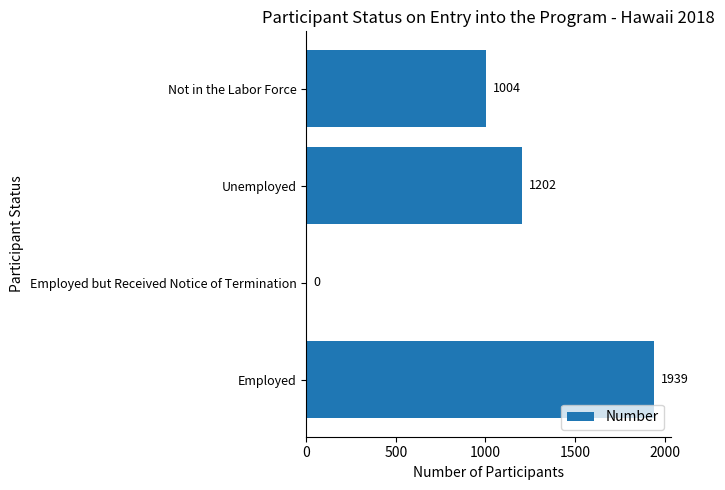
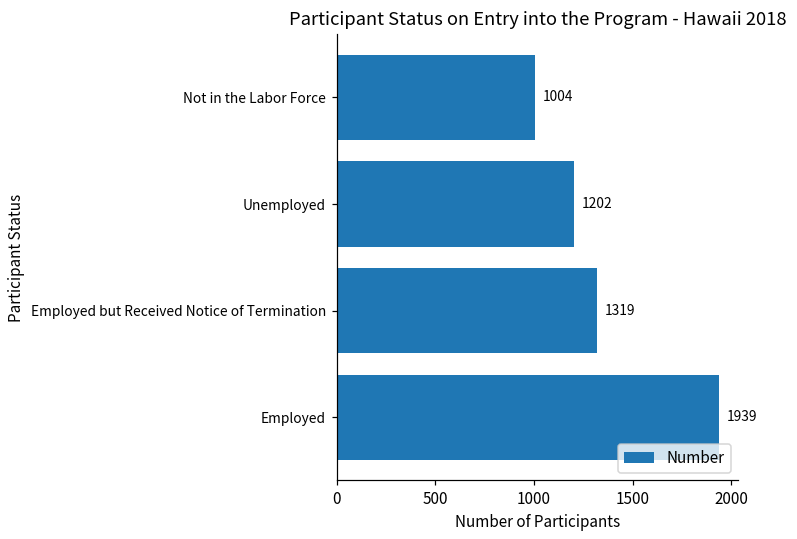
  {
    "Not in the Labor Force": 1004,
    "Unemployed": 1202,
-   "Employed but Received Notice of Termination": 0,
+   "Employed but Received Notice of Termination": 1319,
    "Employed": 1939
  }
